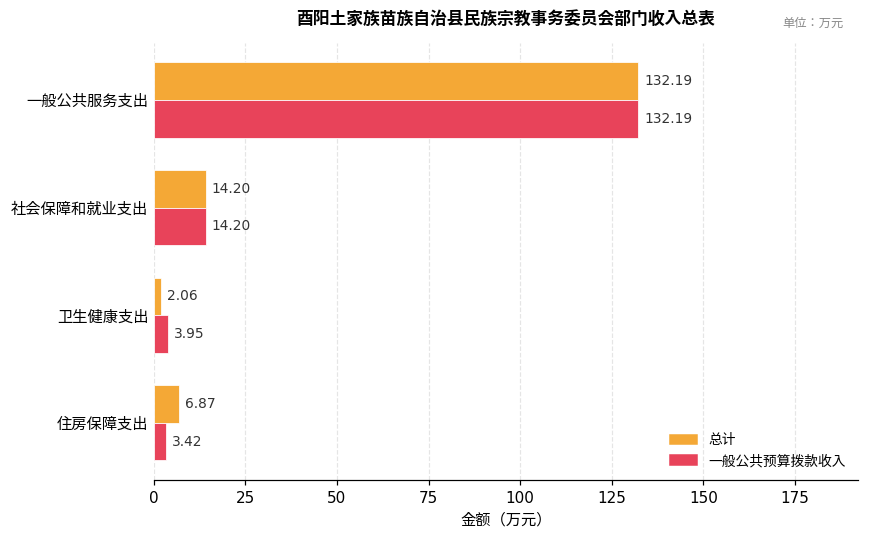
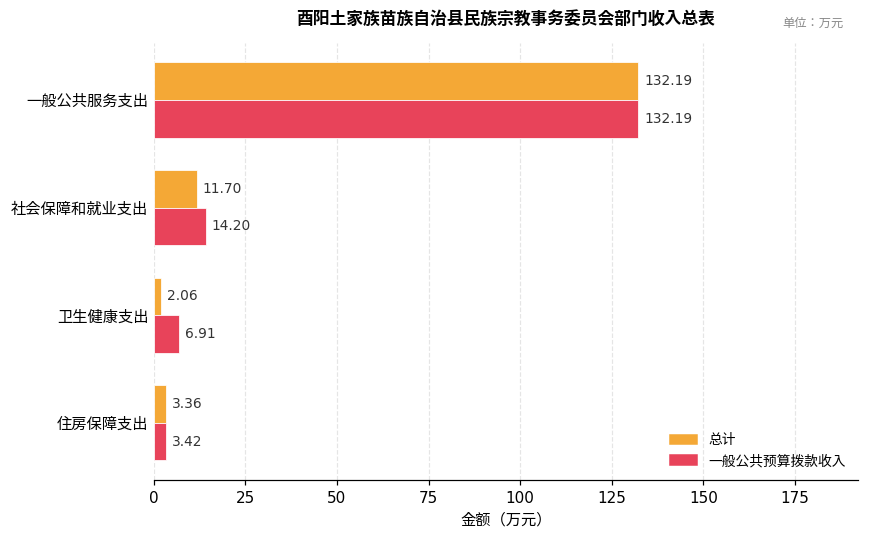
  {
    "总计": {
      "一般公共服务支出": 132.19,
-     "社会保障和就业支出": 14.20,
+     "社会保障和就业支出": 11.70,
      "卫生健康支出": 2.06,
-     "住房保障支出": 6.87
+     "住房保障支出": 3.36
    },
    "一般公共预算拨款收入": {
      "一般公共服务支出": 132.19,
      "社会保障和就业支出": 14.20,
-     "卫生健康支出": 3.95,
+     "卫生健康支出": 6.91,
      "住房保障支出": 3.42
    }
  }
